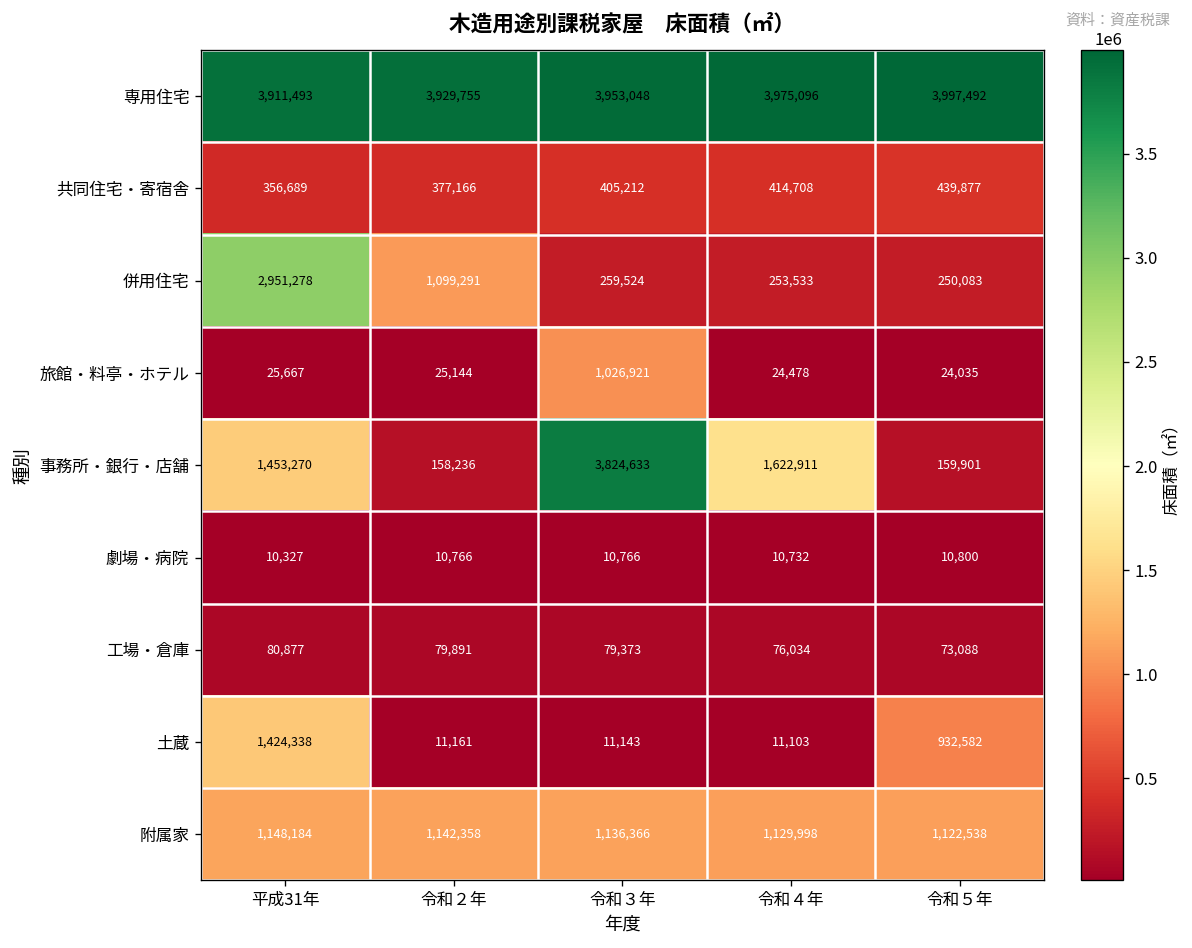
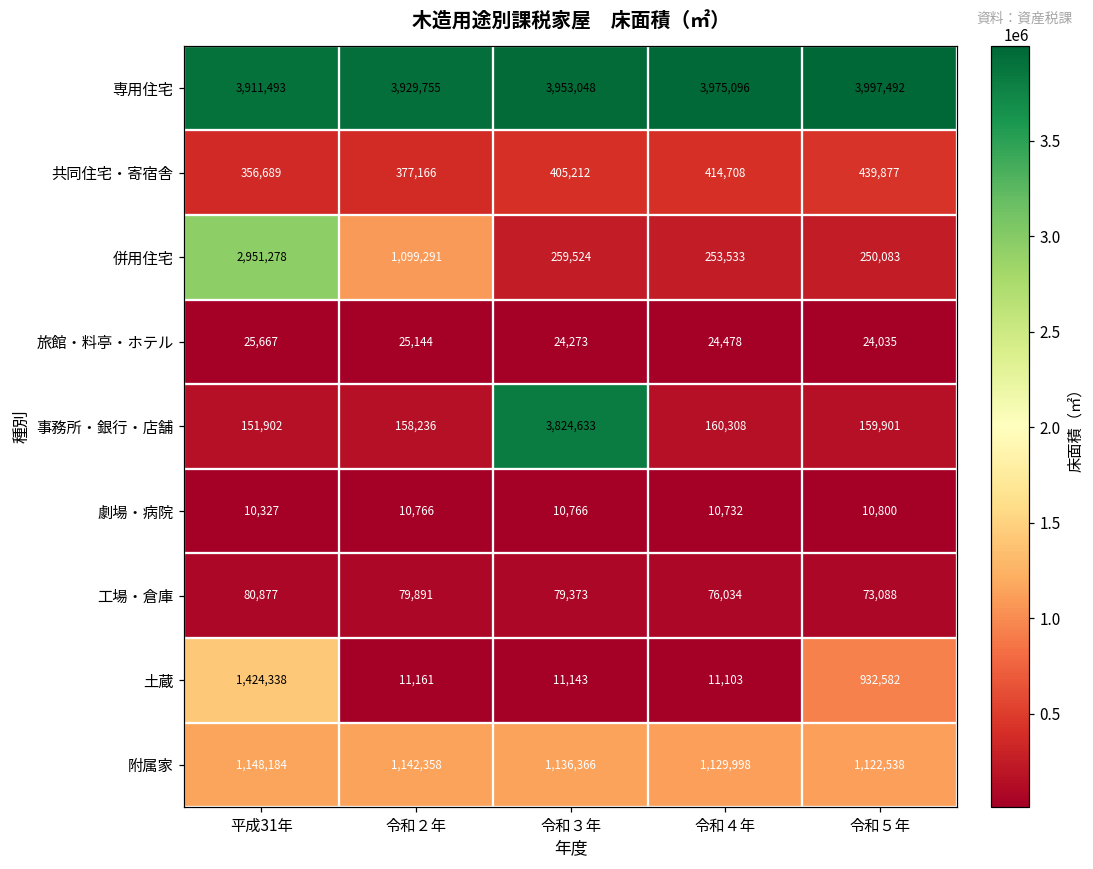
  {
    "専用住宅": {
      "平成31年": "3,911,493",
      "令和２年": "3,929,755",
      "令和３年": "3,953,048",
      "令和４年": "3,975,096",
      "令和５年": "3,997,492"
    },
    "共同住宅・寄宿舎": {
      "平成31年": "356,689",
      "令和２年": "377,166",
      "令和３年": "405,212",
      "令和４年": "414,708",
      "令和５年": "439,877"
    },
    "併用住宅": {
      "平成31年": "2,951,278",
      "令和２年": "1,099,291",
      "令和３年": "259,524",
      "令和４年": "253,533",
      "令和５年": "250,083"
    },
    "旅館・料亭・ホテル": {
      "平成31年": "25,667",
      "令和２年": "25,144",
-     "令和３年": "1,026,921",
+     "令和３年": "24,273",
      "令和４年": "24,478",
      "令和５年": "24,035"
    },
    "事務所・銀行・店舗": {
-     "平成31年": "1,453,270",
+     "平成31年": "151,902",
      "令和２年": "158,236",
      "令和３年": "3,824,633",
-     "令和４年": "1,622,911",
+     "令和４年": "160,308",
      "令和５年": "159,901"
    },
    "劇場・病院": {
      "平成31年": "10,327",
      "令和２年": "10,766",
      "令和３年": "10,766",
      "令和４年": "10,732",
      "令和５年": "10,800"
    },
    "工場・倉庫": {
      "平成31年": "80,877",
      "令和２年": "79,891",
      "令和３年": "79,373",
      "令和４年": "76,034",
      "令和５年": "73,088"
    },
    "土蔵": {
      "平成31年": "1,424,338",
      "令和２年": "11,161",
      "令和３年": "11,143",
      "令和４年": "11,103",
      "令和５年": "932,582"
    },
    "附属家": {
      "平成31年": "1,148,184",
      "令和２年": "1,142,358",
      "令和３年": "1,136,366",
      "令和４年": "1,129,998",
      "令和５年": "1,122,538"
    }
  }
